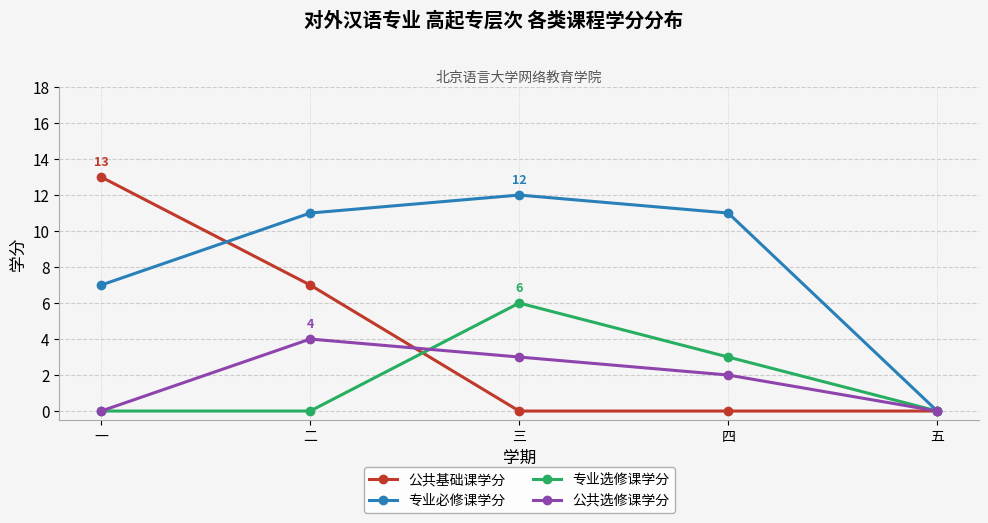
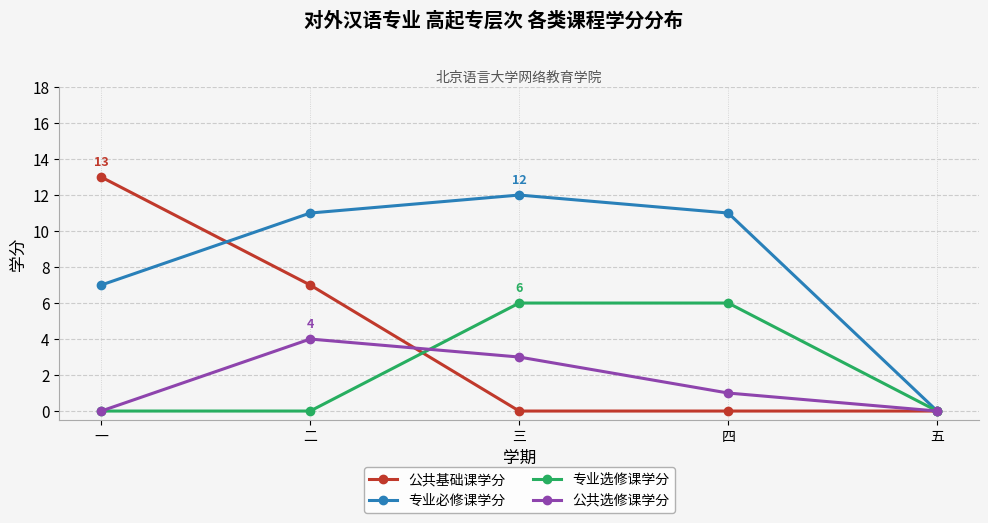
  {
    "公共基础课学分": {
      "一": 13
    },
    "专业必修课学分": {
      "三": 12
    },
    "专业选修课学分": {
      "二": 0,
-     "四": 3
+     "四": 6
    },
    "公共选修课学分": {
      "三": 3,
-     "四": 2
+     "四": 1
    }
  }
